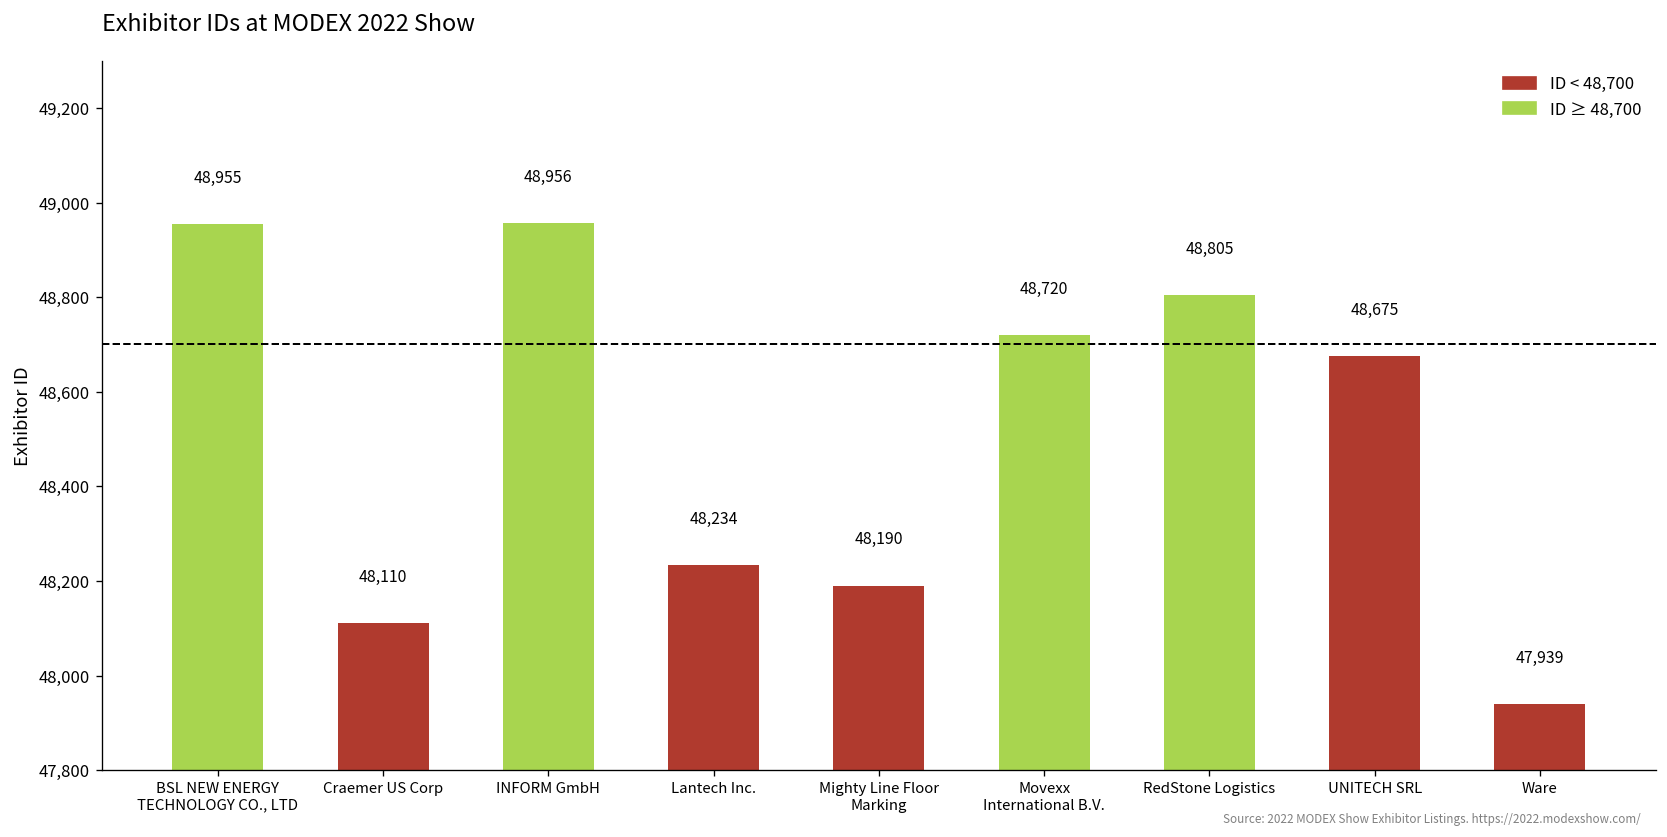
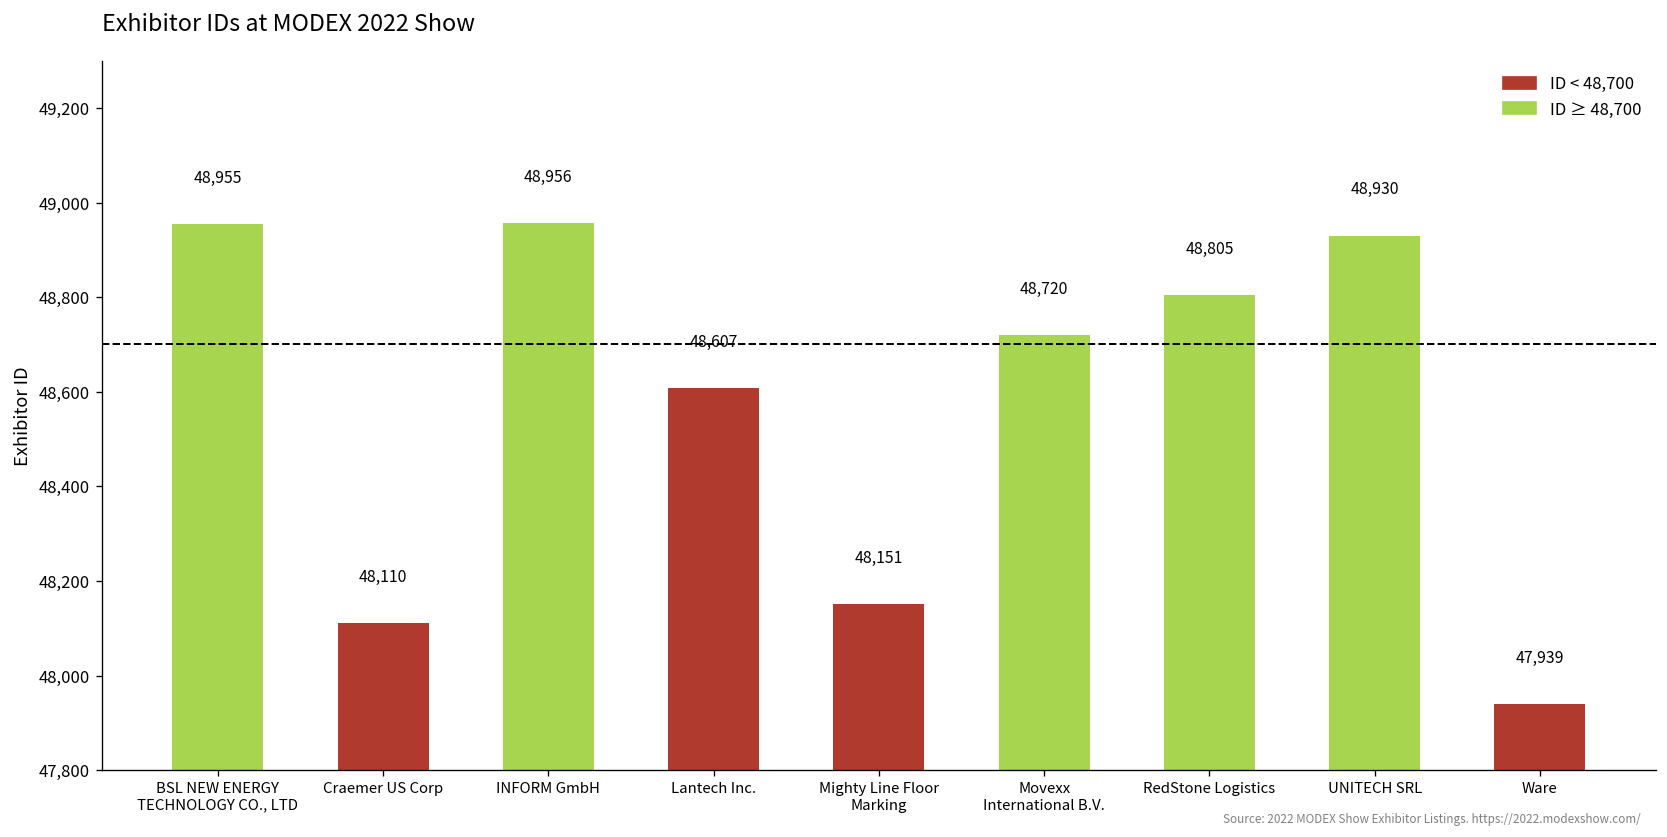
  {
-   "Lantech Inc.": "48,234",
-   "Mighty Line Floor Marking": "48,190",
-   "UNITECH SRL": "48,675"
+   "Lantech Inc.": "48,607",
+   "Mighty Line Floor Marking": "48,151",
+   "UNITECH SRL": "48,930"
  }
